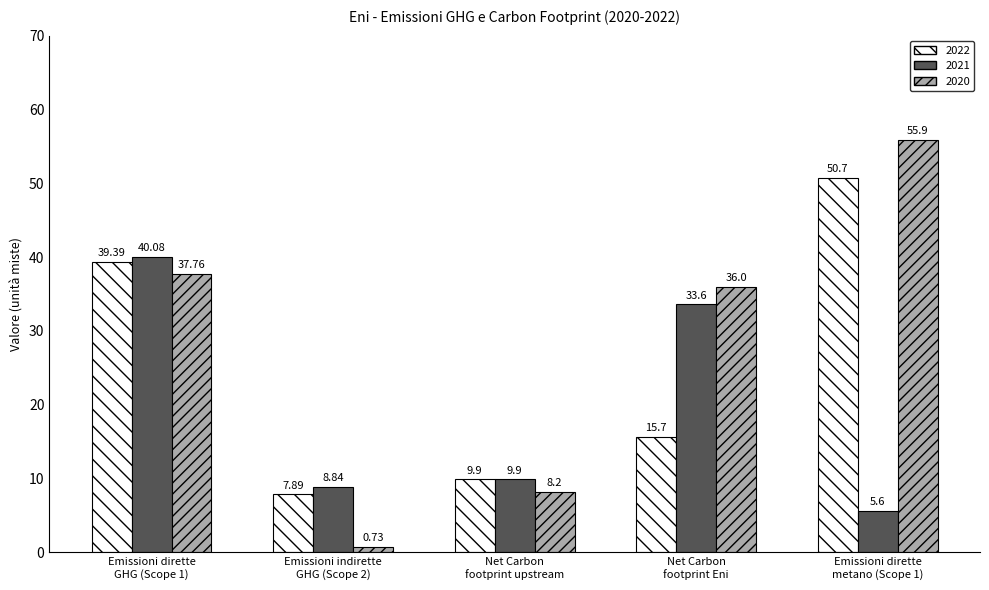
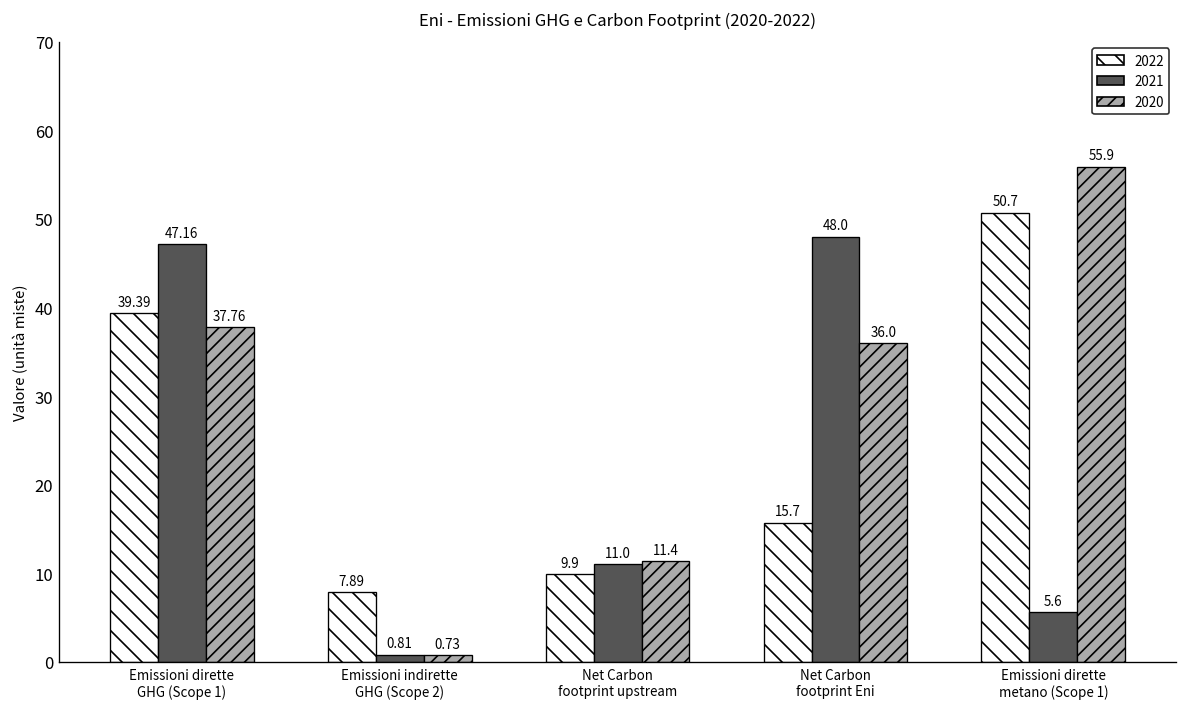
  {
    "2022": {
      "Emissioni dirette GHG (Scope 1)": 39.39,
      "Emissioni indirette GHG (Scope 2)": 7.89,
      "Net Carbon footprint upstream": 9.9,
      "Net Carbon footprint Eni": 15.7,
      "Emissioni dirette metano (Scope 1)": 50.7
    },
    "2021": {
-     "Emissioni dirette GHG (Scope 1)": 40.08,
-     "Emissioni indirette GHG (Scope 2)": 8.84,
-     "Net Carbon footprint upstream": 9.9,
-     "Net Carbon footprint Eni": 33.6,
+     "Emissioni dirette GHG (Scope 1)": 47.16,
+     "Emissioni indirette GHG (Scope 2)": 0.81,
+     "Net Carbon footprint upstream": 11.0,
+     "Net Carbon footprint Eni": 48.0,
      "Emissioni dirette metano (Scope 1)": 5.6
    },
    "2020": {
      "Emissioni dirette GHG (Scope 1)": 37.76,
      "Emissioni indirette GHG (Scope 2)": 0.73,
-     "Net Carbon footprint upstream": 8.2,
+     "Net Carbon footprint upstream": 11.4,
      "Net Carbon footprint Eni": 36.0,
      "Emissioni dirette metano (Scope 1)": 55.9
    }
  }
